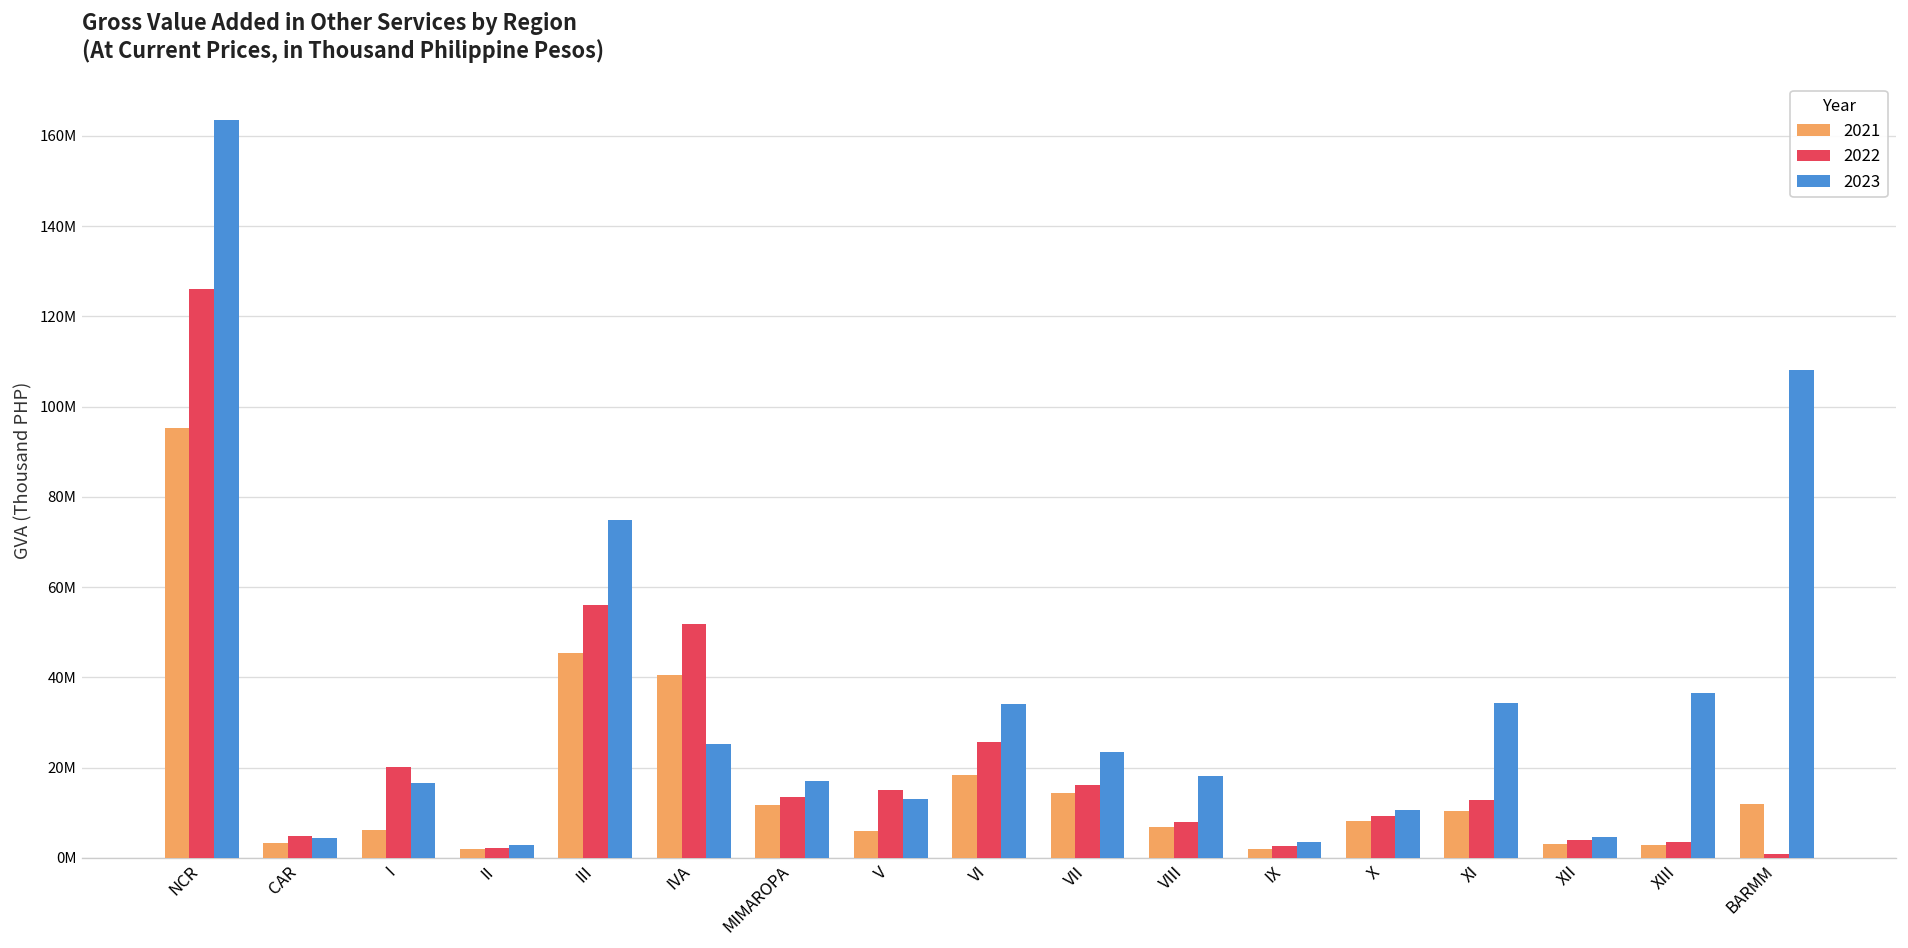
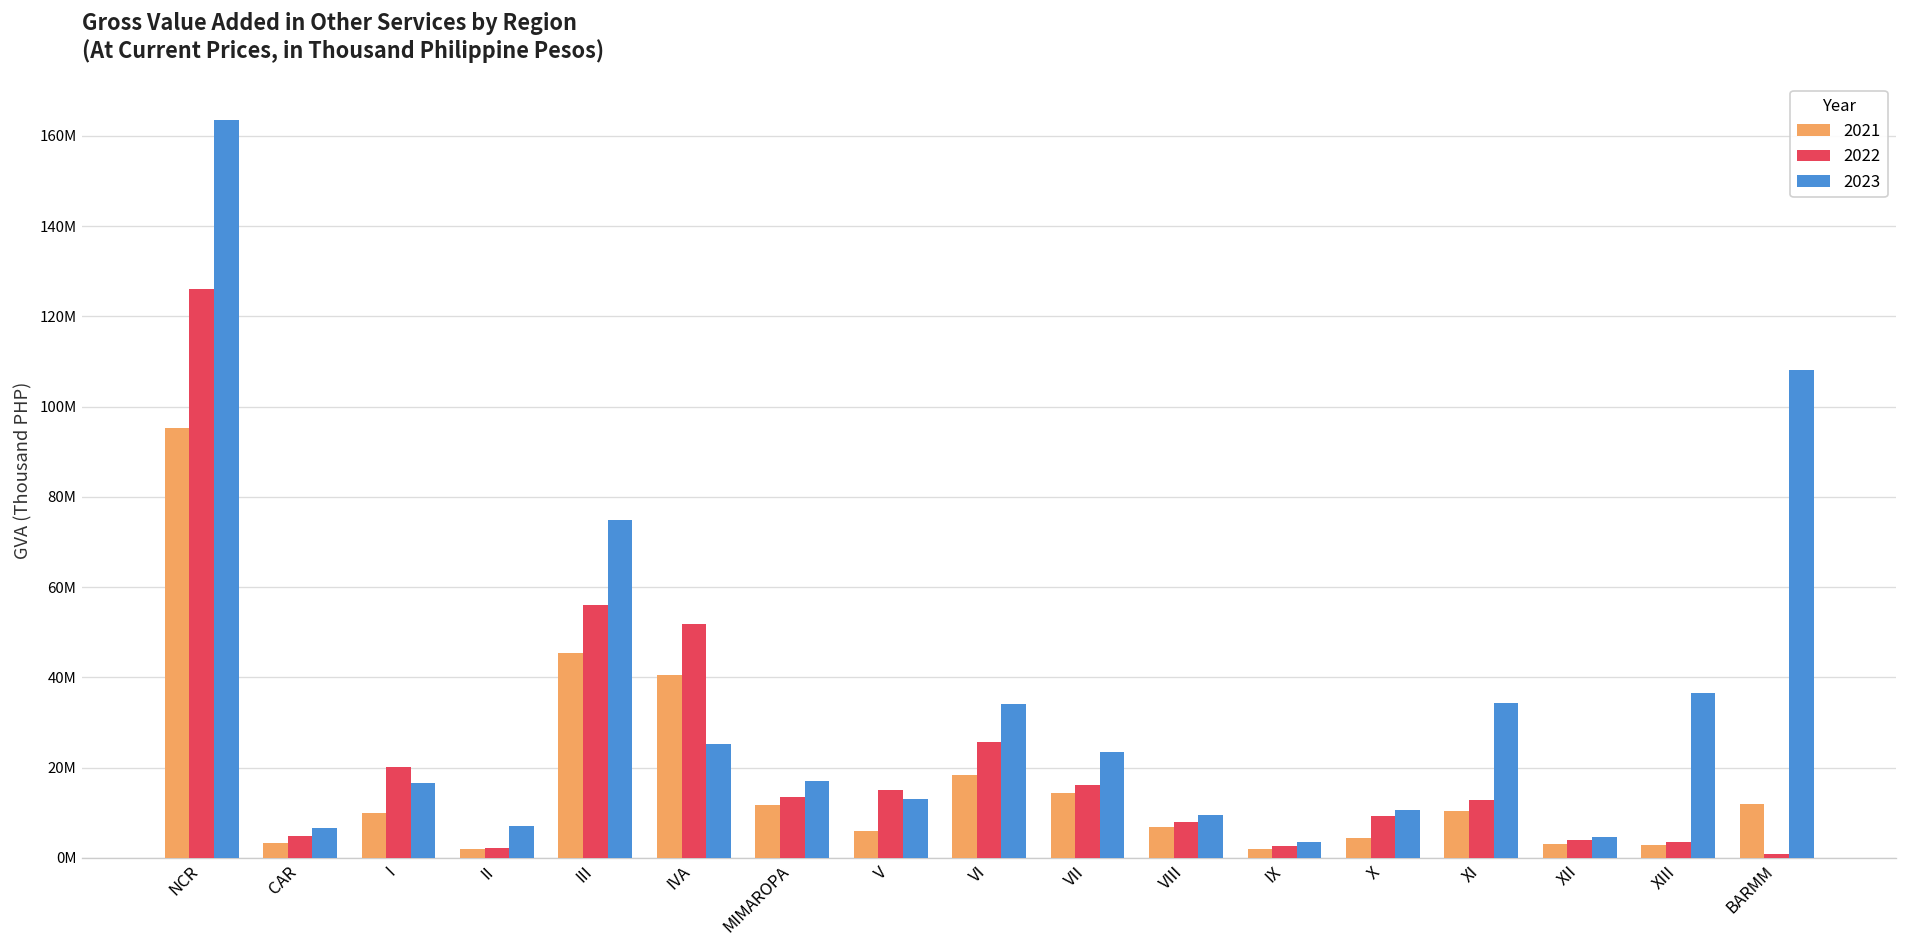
  {
    "2021": {
      "NCR": 95000000,
      "CAR": 3000000,
-     "I": 6000000,
+     "I": 10000000,
      "II": 2000000,
      "III": 45000000,
      "IVA": 41000000,
      "MIMAROPA": 12000000,
      "V": 6000000,
      "VI": 18000000,
      "VII": 14000000,
      "VIII": 7000000,
      "IX": 2000000,
-     "X": 8000000,
+     "X": 4000000,
      "XI": 10000000,
      "XII": 3000000,
      "XIII": 3000000,
      "BARMM": 12000000
    },
    "2022": {
      "NCR": 126000000,
      "CAR": 5000000,
      "I": 20000000,
      "II": 2000000,
      "III": 56000000,
      "IVA": 52000000,
      "MIMAROPA": 14000000,
      "V": 15000000,
      "VI": 26000000,
      "VII": 16000000,
      "VIII": 8000000,
      "IX": 3000000,
      "X": 9000000,
      "XI": 13000000,
      "XII": 4000000,
      "XIII": 3000000,
      "BARMM": 1000000
    },
    "2023": {
      "NCR": 164000000,
-     "CAR": 4000000,
+     "CAR": 7000000,
      "I": 17000000,
-     "II": 3000000,
+     "II": 7000000,
      "III": 75000000,
      "IVA": 25000000,
      "MIMAROPA": 17000000,
      "V": 13000000,
      "VI": 34000000,
      "VII": 23000000,
-     "VIII": 18000000,
+     "VIII": 9000000,
      "IX": 3000000,
      "X": 11000000,
      "XI": 34000000,
      "XII": 5000000,
      "XIII": 36000000,
      "BARMM": 108000000
    }
  }
